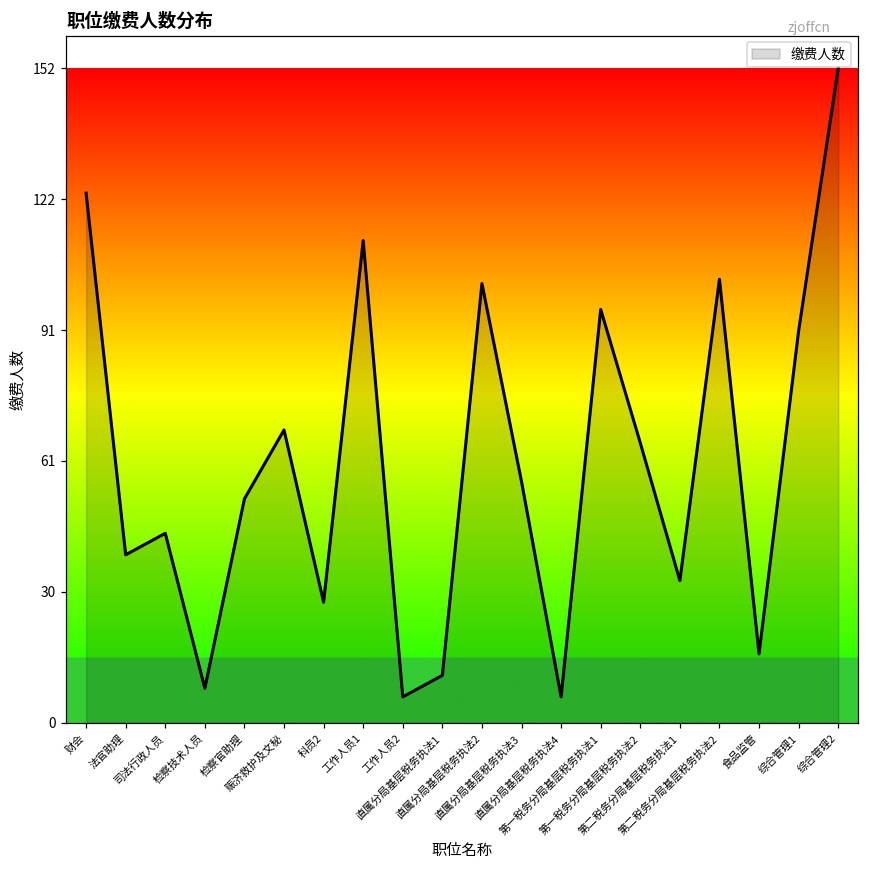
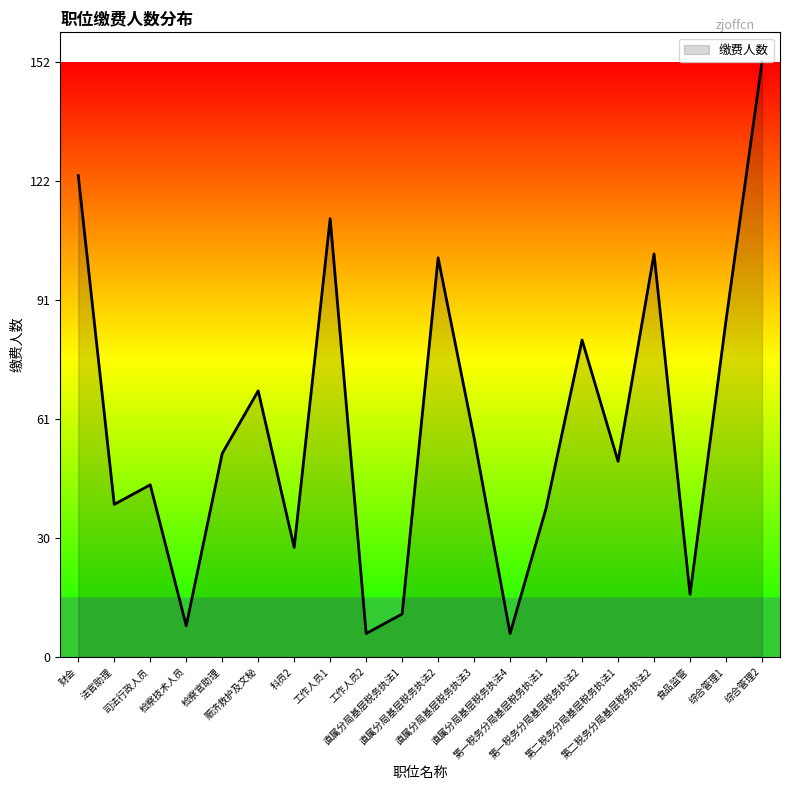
  {
    "财会": 123,
    "法官助理": 39,
    "司法行政人员": 44,
    "检察技术人员": 8,
    "检察官助理": 52,
    "赈济救护及文秘": 68,
    "科员2": 28,
    "工作人员1": 112,
    "工作人员2": 6,
    "直属分局基层税务执法1": 11,
    "直属分局基层税务执法2": 102,
    "直属分局基层税务执法3": 56,
    "直属分局基层税务执法4": 6,
-   "第一税务分局基层税务执法1": 96,
-   "第一税务分局基层税务执法2": 65,
-   "第二税务分局基层税务执法1": 33,
+   "第一税务分局基层税务执法1": 38,
+   "第一税务分局基层税务执法2": 81,
+   "第二税务分局基层税务执法1": 50,
    "第二税务分局基层税务执法2": 103,
    "食品监管": 16,
-   "综合管理1": 91,
+   "综合管理1": 86,
    "综合管理2": 152
  }
